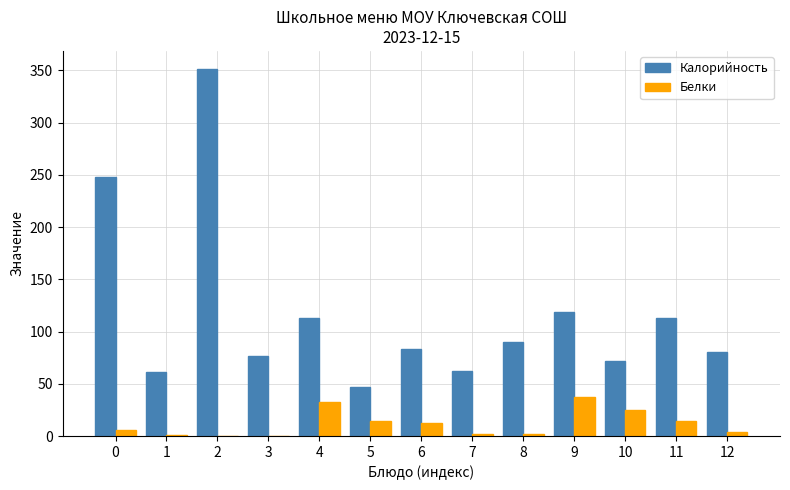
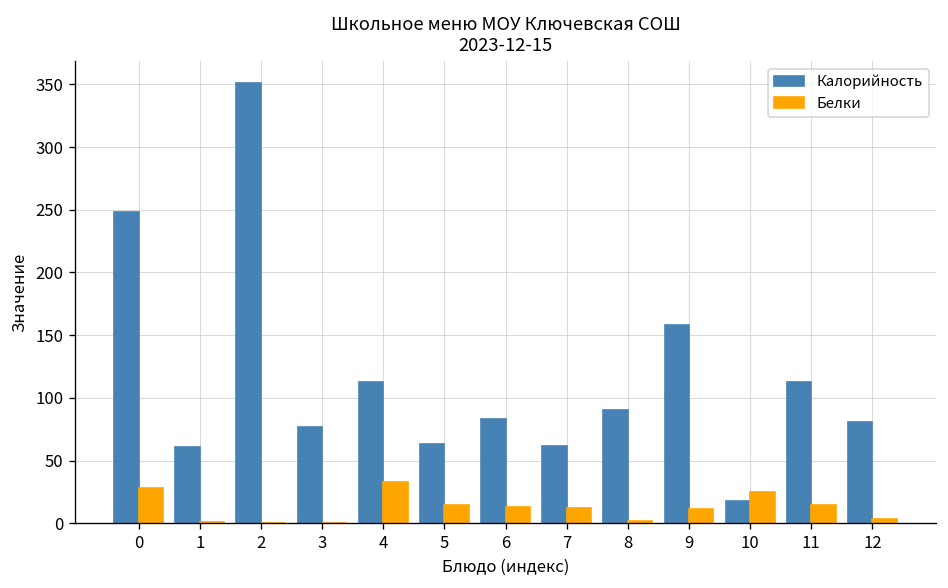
  {
    "Калорийность": {
      "0": 248,
      "1": 61,
      "2": 351,
      "3": 77,
      "4": 113,
-     "5": 47,
+     "5": 63,
      "6": 83,
      "7": 62,
      "8": 90,
-     "9": 118,
-     "10": 72,
+     "9": 158,
+     "10": 18,
      "11": 113,
      "12": 81
    },
    "Белки": {
-     "0": 6,
+     "0": 28,
      "4": 33,
      "5": 15,
      "6": 13,
-     "7": 2,
-     "9": 38,
+     "7": 12,
+     "9": 11,
      "10": 25,
      "11": 14,
      "12": 4
    }
  }
